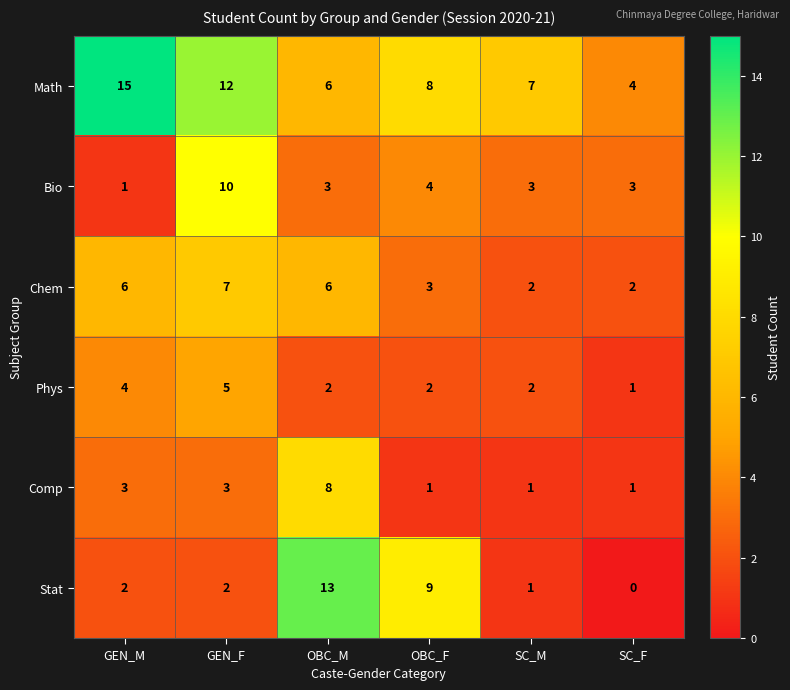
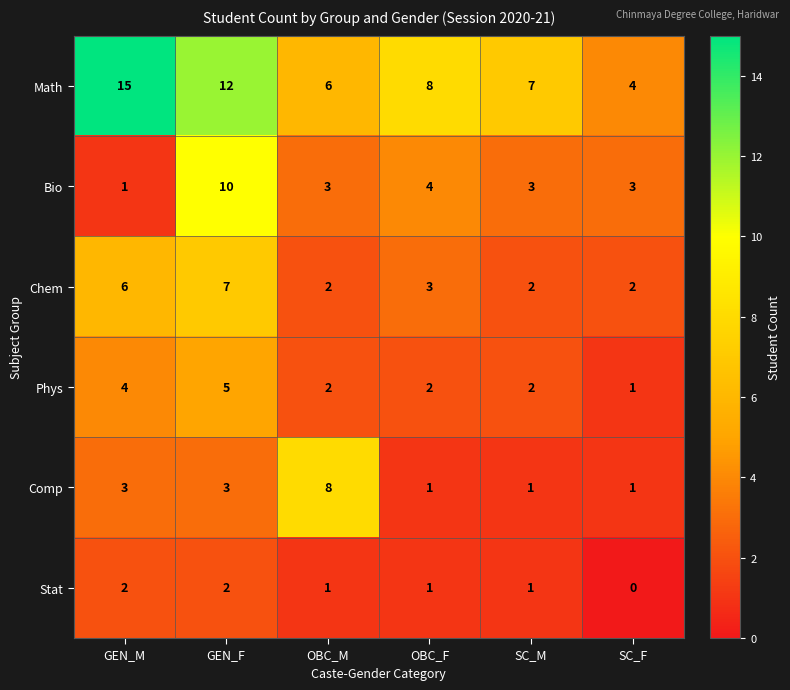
  {
    "Math": {
      "GEN_M": 15,
      "GEN_F": 12,
      "OBC_M": 6,
      "OBC_F": 8,
      "SC_M": 7,
      "SC_F": 4
    },
    "Bio": {
      "GEN_M": 1,
      "GEN_F": 10,
      "OBC_M": 3,
      "OBC_F": 4,
      "SC_M": 3,
      "SC_F": 3
    },
    "Chem": {
      "GEN_M": 6,
      "GEN_F": 7,
-     "OBC_M": 6,
+     "OBC_M": 2,
      "OBC_F": 3,
      "SC_M": 2,
      "SC_F": 2
    },
    "Phys": {
      "GEN_M": 4,
      "GEN_F": 5,
      "OBC_M": 2,
      "OBC_F": 2,
      "SC_M": 2,
      "SC_F": 1
    },
    "Comp": {
      "GEN_M": 3,
      "GEN_F": 3,
      "OBC_M": 8,
      "OBC_F": 1,
      "SC_M": 1,
      "SC_F": 1
    },
    "Stat": {
      "GEN_M": 2,
      "GEN_F": 2,
-     "OBC_M": 13,
-     "OBC_F": 9,
+     "OBC_M": 1,
+     "OBC_F": 1,
      "SC_M": 1,
      "SC_F": 0
    }
  }
